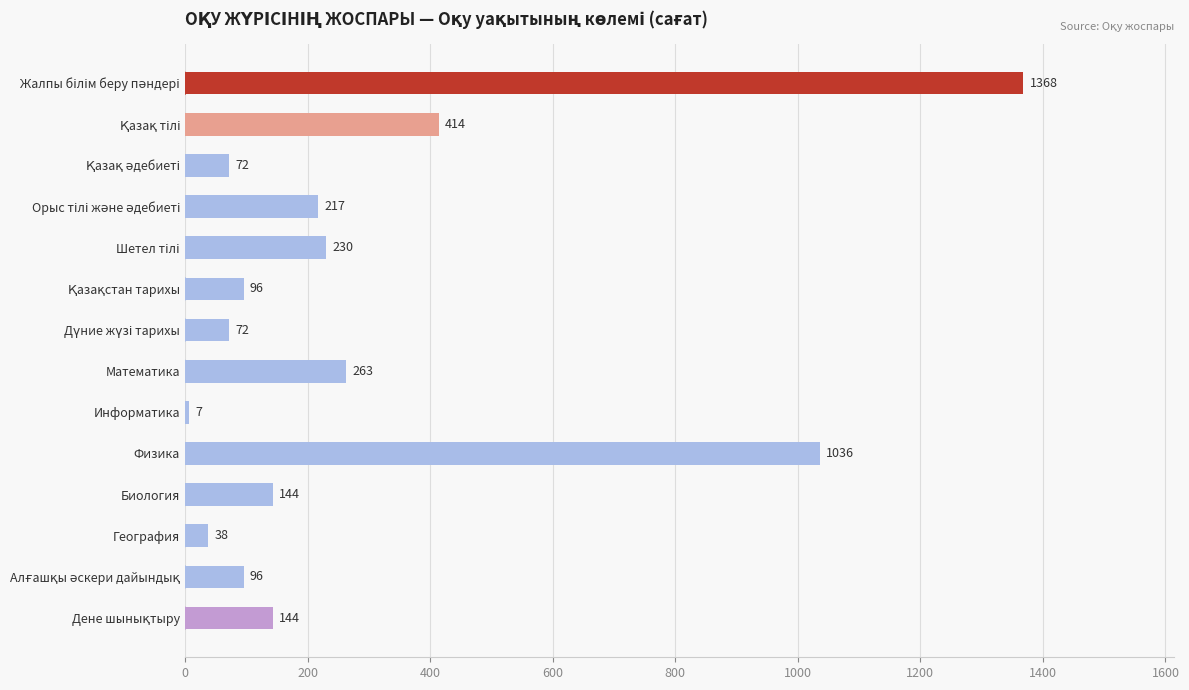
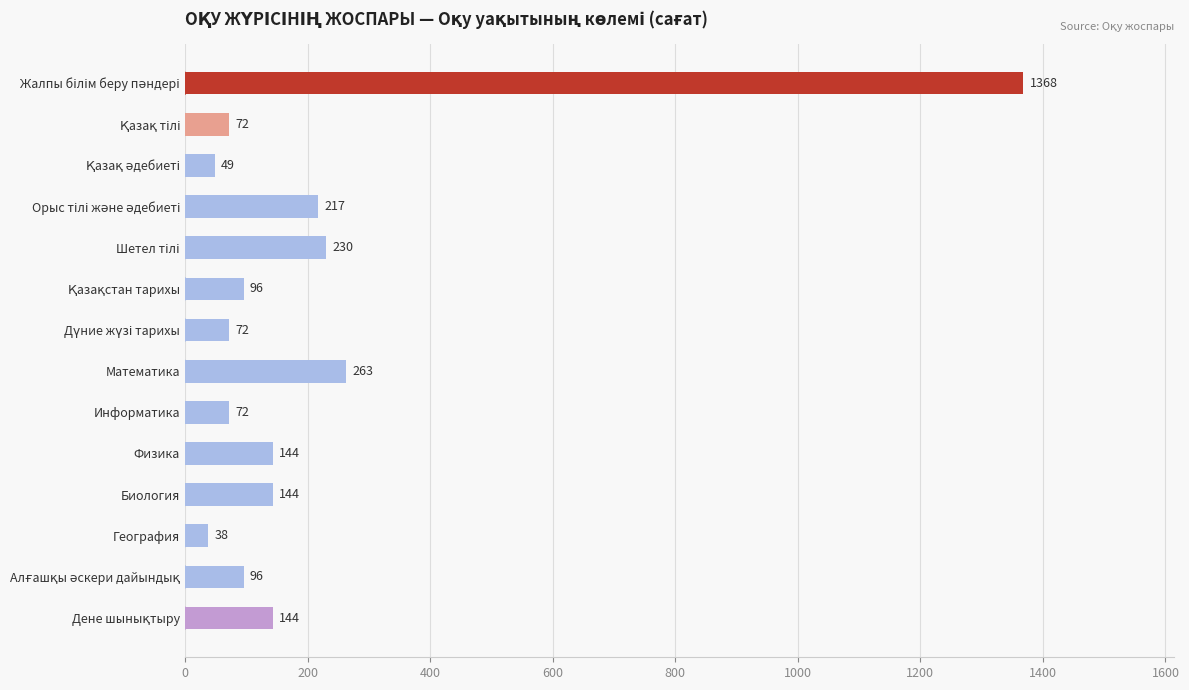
  {
    "Жалпы білім беру пәндері": 1368,
-   "Қазақ тілі": 414,
-   "Қазақ әдебиеті": 72,
+   "Қазақ тілі": 72,
+   "Қазақ әдебиеті": 49,
    "Орыс тілі және әдебиеті": 217,
    "Шетел тілі": 230,
    "Қазақстан тарихы": 96,
    "Дүние жүзі тарихы": 72,
    "Математика": 263,
-   "Информатика": 7,
-   "Физика": 1036,
+   "Информатика": 72,
+   "Физика": 144,
    "Биология": 144,
    "География": 38,
    "Алғашқы әскери дайындық": 96,
    "Дене шынықтыру": 144
  }
